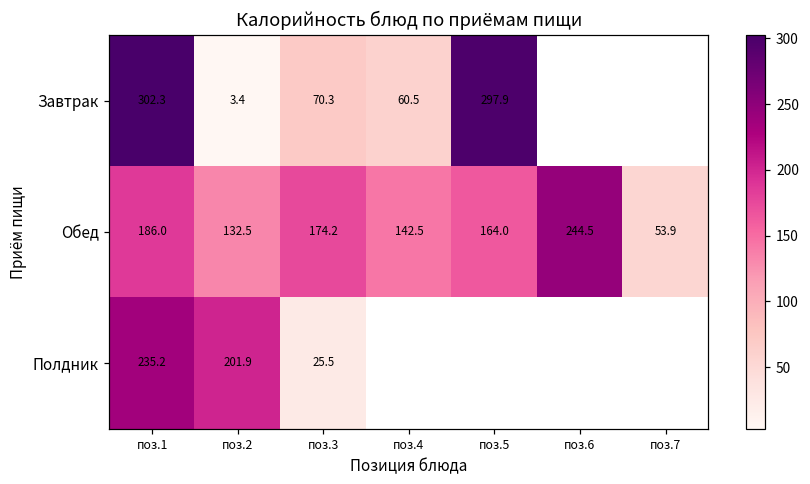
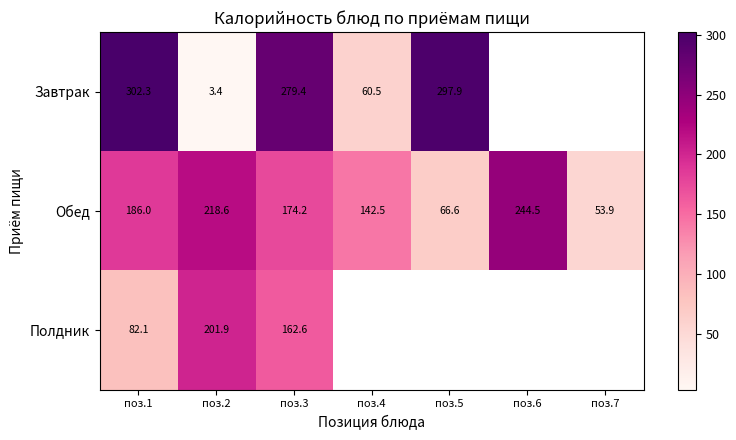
  {
    "Завтрак": {
      "поз.1": 302.3,
      "поз.2": 3.4,
-     "поз.3": 70.3,
+     "поз.3": 279.4,
      "поз.4": 60.5,
      "поз.5": 297.9
    },
    "Обед": {
      "поз.1": 186.0,
-     "поз.2": 132.5,
+     "поз.2": 218.6,
      "поз.3": 174.2,
      "поз.4": 142.5,
-     "поз.5": 164.0,
+     "поз.5": 66.6,
      "поз.6": 244.5,
      "поз.7": 53.9
    },
    "Полдник": {
-     "поз.1": 235.2,
+     "поз.1": 82.1,
      "поз.2": 201.9,
-     "поз.3": 25.5
+     "поз.3": 162.6
    }
  }
